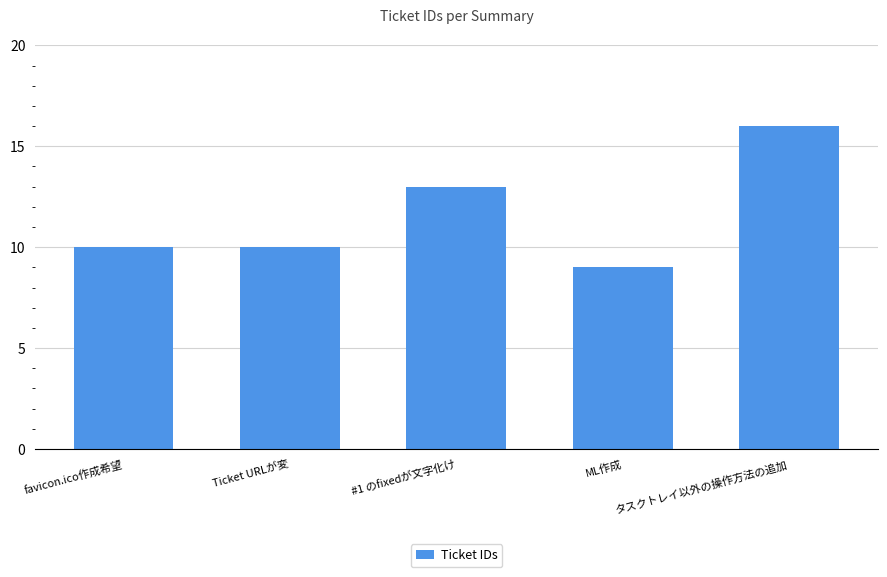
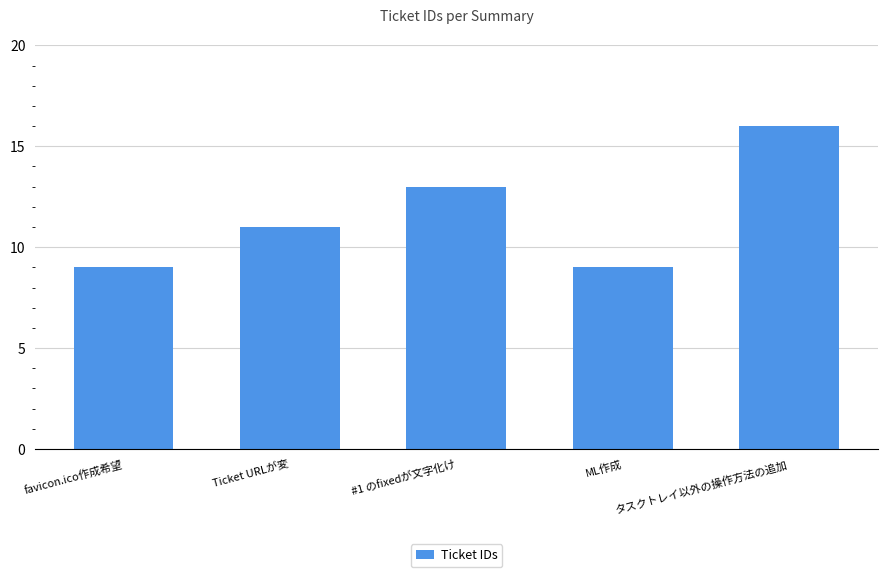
  {
-   "favicon.ico作成希望": 10,
-   "Ticket URLが変": 10,
+   "favicon.ico作成希望": 9,
+   "Ticket URLが変": 11,
    "#1 のfixedが文字化け": 13,
    "ML作成": 9,
    "タスクトレイ以外の操作方法の追加": 16
  }
